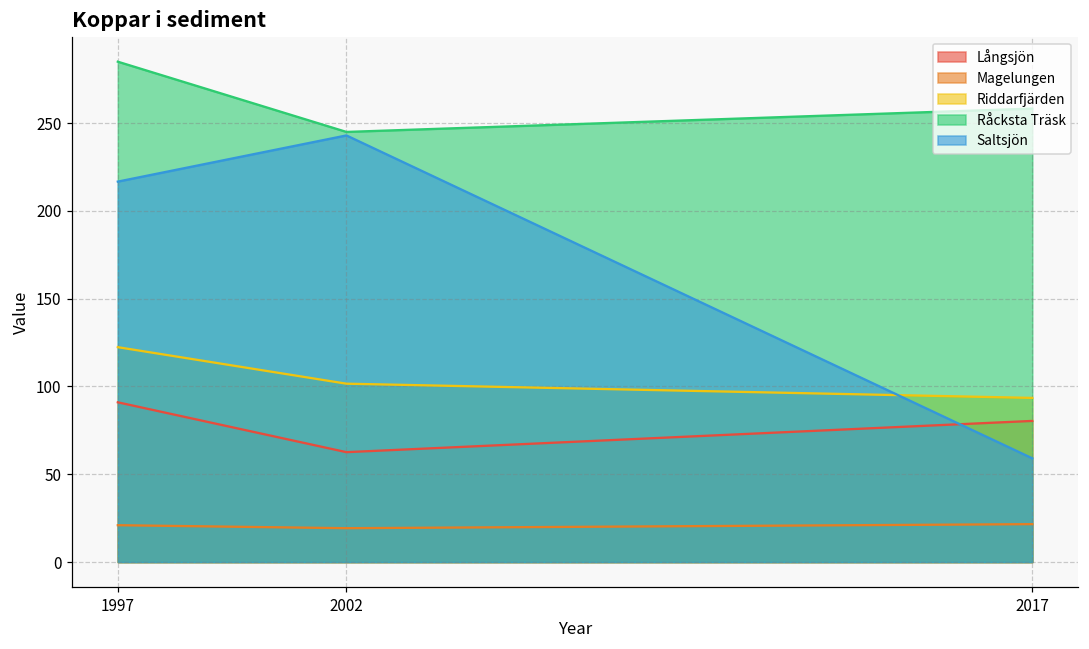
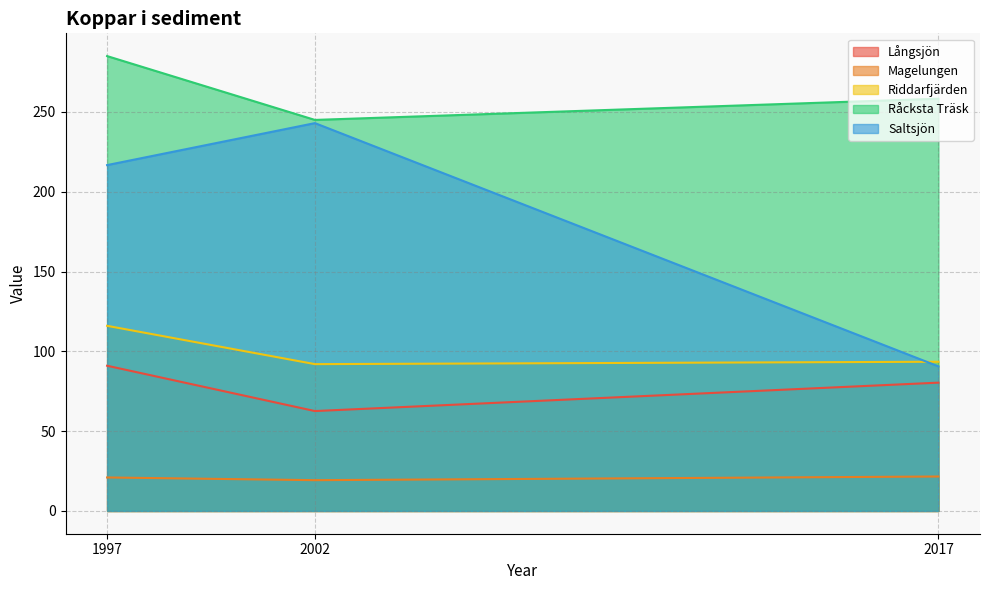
  {
    "Riddarfjärden": {
-     "1997": 122,
-     "2002": 102,
+     "1997": 116,
+     "2002": 92,
      "2017": 94
    },
    "Råcksta Träsk": {
      "1997": 285,
      "2002": 245
    },
    "Saltsjön": {
      "1997": 217,
      "2002": 243,
-     "2017": 59
+     "2017": 91
    }
  }
